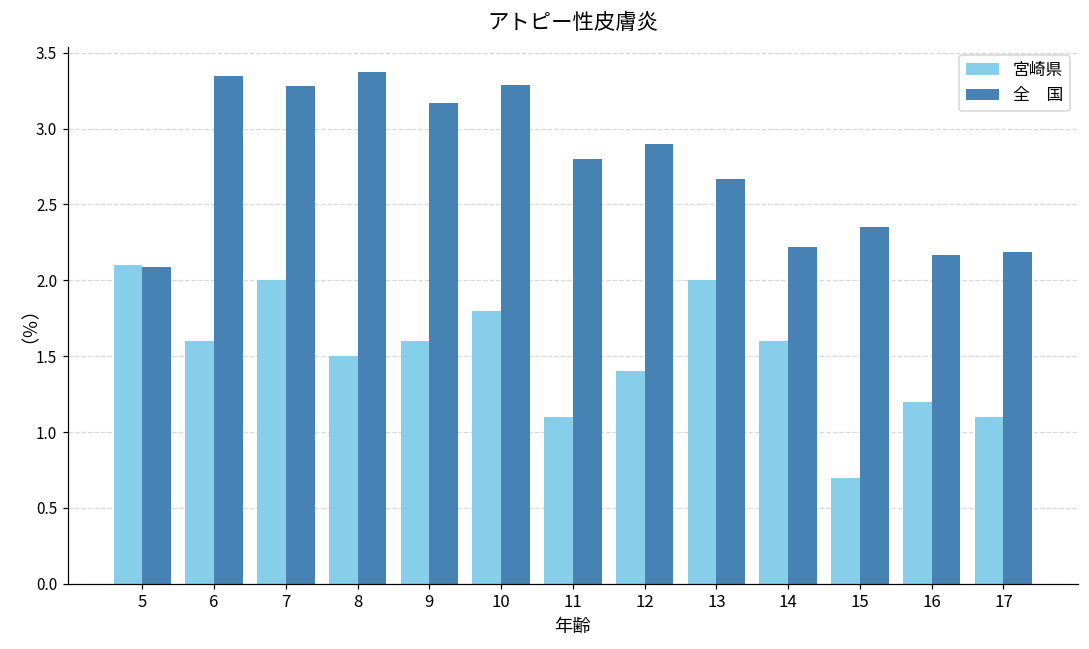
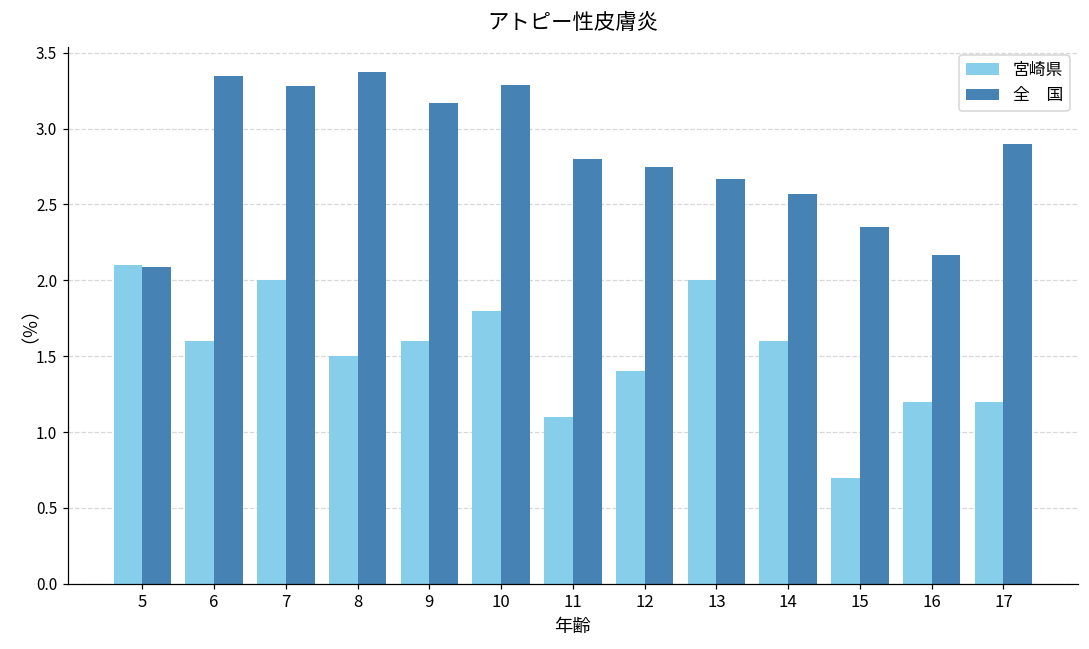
  {
    "宮崎県": {
      "5": 2.1,
      "6": 1.6,
      "7": 2.0,
      "8": 1.5,
      "9": 1.6,
      "10": 1.8,
      "11": 1.1,
      "12": 1.4,
      "13": 2.0,
      "14": 1.6,
      "15": 0.7,
      "16": 1.2,
-     "17": 1.1
+     "17": 1.2
    },
    "全 国": {
      "5": 2.09,
      "6": 3.35,
      "7": 3.28,
      "8": 3.37,
      "9": 3.17,
      "10": 3.29,
      "11": 2.80,
-     "12": 2.90,
+     "12": 2.75,
      "13": 2.67,
-     "14": 2.22,
+     "14": 2.57,
      "15": 2.35,
      "16": 2.17,
-     "17": 2.19
+     "17": 2.90
    }
  }
